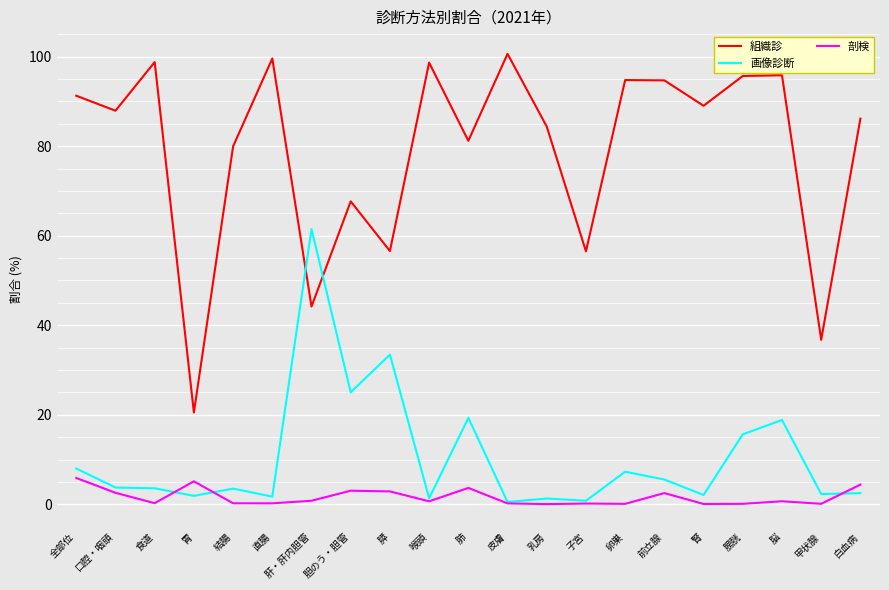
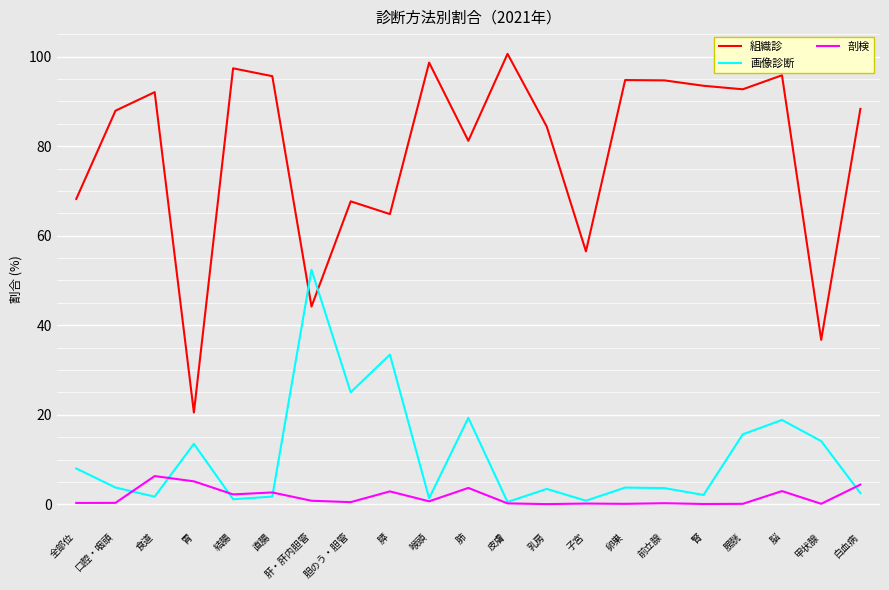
  {
    "組織診": {
-     "全部位": 91,
+     "全部位": 68,
      "口腔・咽頭": 88,
-     "食道": 99,
+     "食道": 92,
      "胃": 21,
-     "結腸": 80,
-     "直腸": 100,
+     "結腸": 97,
+     "直腸": 96,
      "肝・肝内胆管": 44,
      "胆のう・胆管": 68,
-     "膵": 57,
+     "膵": 65,
      "喉頭": 99,
      "肺": 81,
      "皮膚": 101,
      "乳房": 84,
      "子宮": 57,
      "卵巣": 95,
      "前立腺": 95,
-     "腎": 89,
-     "膀胱": 96,
+     "腎": 93,
+     "膀胱": 93,
      "脳": 96,
      "甲状腺": 37,
-     "白血病": 86
+     "白血病": 88
    },
    "画像診断": {
      "全部位": 8,
      "口腔・咽頭": 4,
-     "食道": 4,
-     "胃": 2,
-     "結腸": 4,
+     "食道": 2,
+     "胃": 14,
+     "結腸": 1,
      "直腸": 2,
-     "肝・肝内胆管": 61,
+     "肝・肝内胆管": 52,
      "胆のう・胆管": 25,
      "膵": 33,
      "喉頭": 1,
      "肺": 19,
-     "乳房": 1,
+     "乳房": 3,
      "子宮": 1,
-     "卵巣": 7,
-     "前立腺": 6,
+     "卵巣": 4,
+     "前立腺": 4,
      "腎": 2,
      "膀胱": 16,
      "脳": 19,
-     "甲状腺": 2,
+     "甲状腺": 14,
      "白血病": 2
    },
    "剖検": {
-     "全部位": 6,
-     "口腔・咽頭": 3,
-     "食道": 0,
+     "全部位": 0,
+     "口腔・咽頭": 0,
+     "食道": 6,
      "胃": 5,
-     "結腸": 0,
-     "直腸": 0,
+     "結腸": 2,
+     "直腸": 3,
      "肝・肝内胆管": 1,
-     "胆のう・胆管": 3,
+     "胆のう・胆管": 0,
      "膵": 3,
      "喉頭": 1,
      "肺": 4,
      "乳房": 0,
      "子宮": 0,
      "卵巣": 0,
-     "前立腺": 3,
+     "前立腺": 0,
      "腎": 0,
      "膀胱": 0,
-     "脳": 1,
+     "脳": 3,
      "甲状腺": 0,
      "白血病": 4
    }
  }
